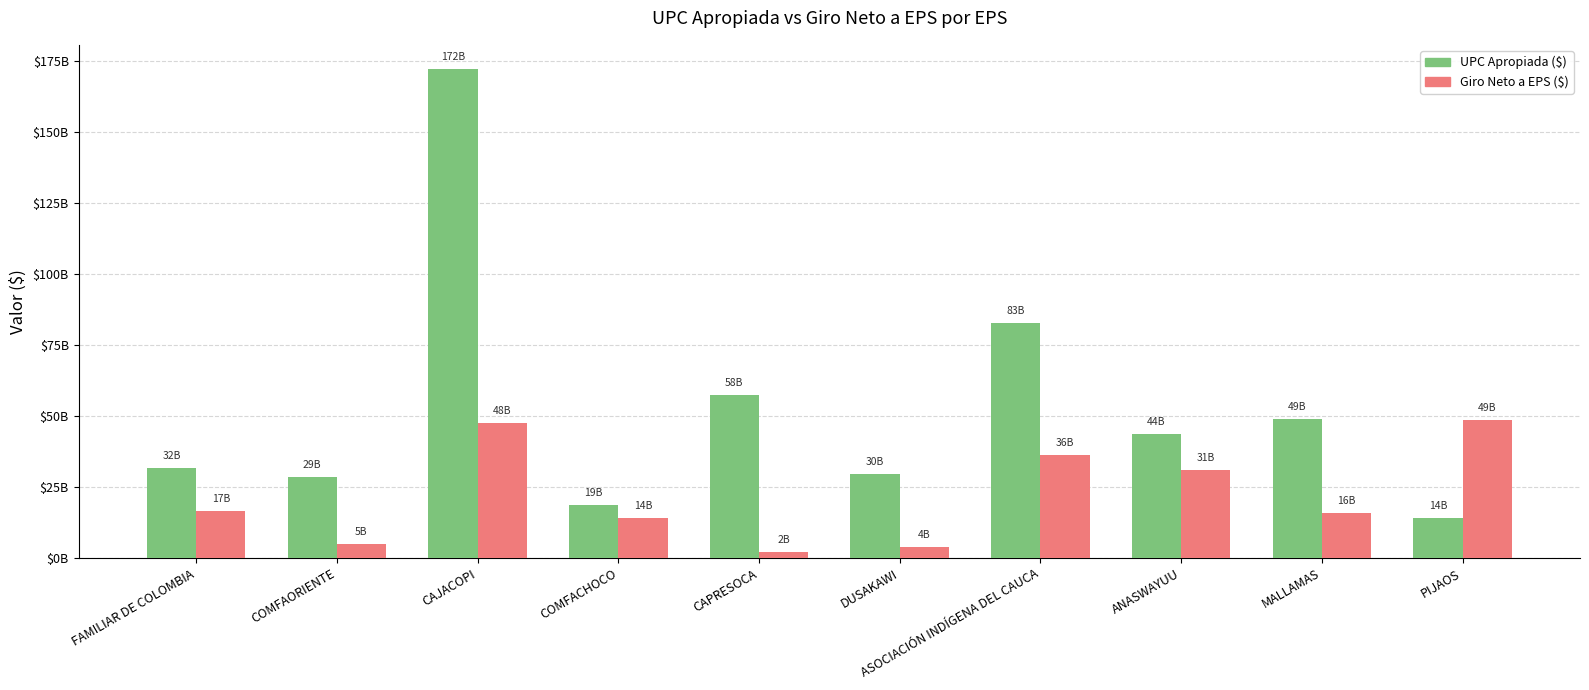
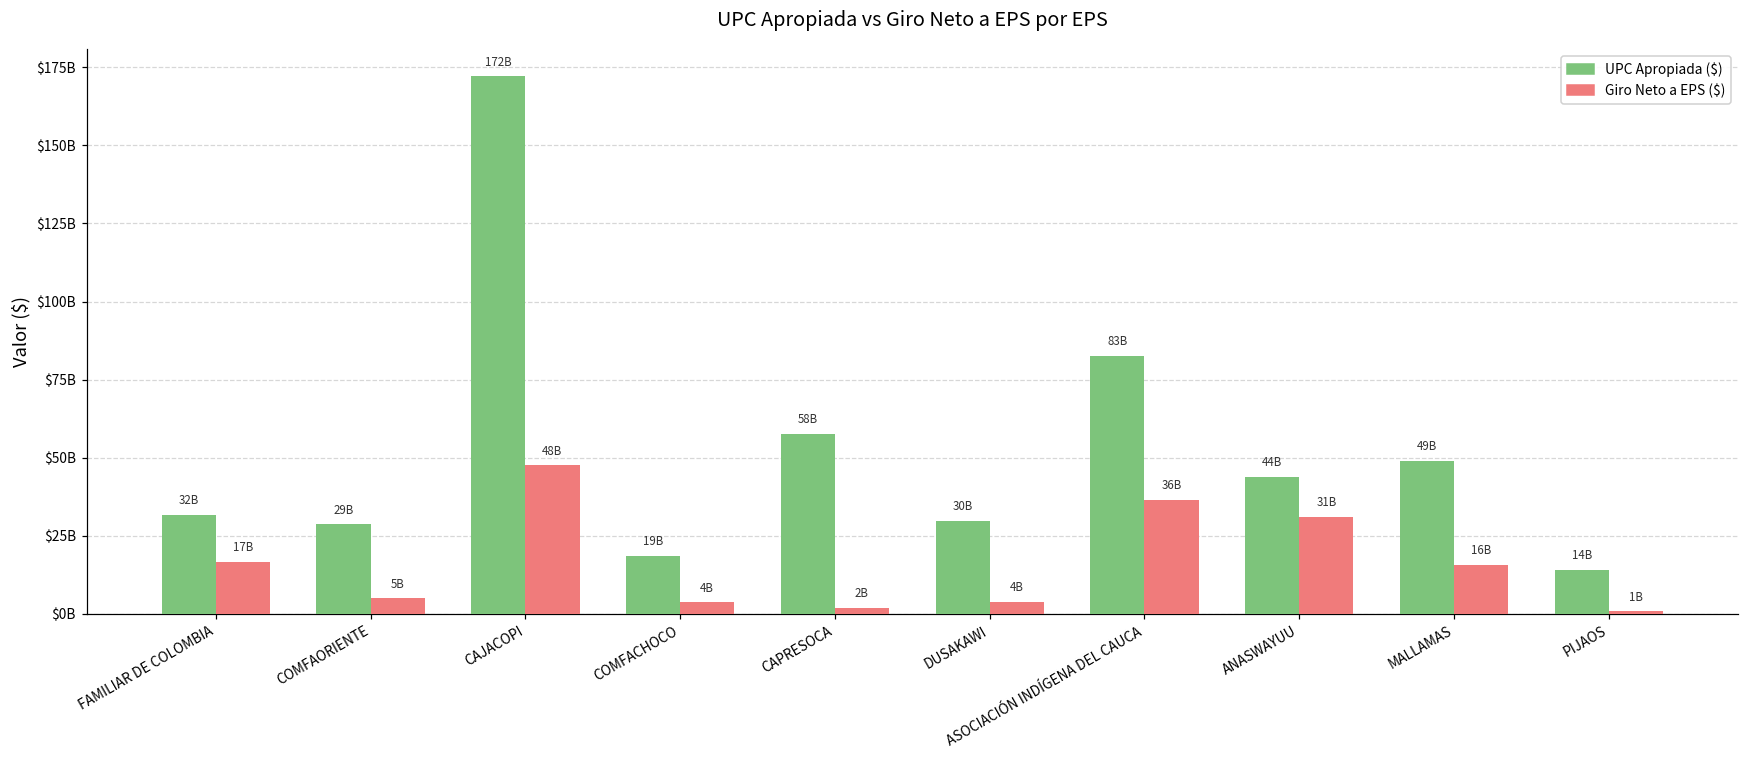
  {
    "UPC Apropiada ($)": {
      "FAMILIAR DE COLOMBIA": "32B",
      "COMFAORIENTE": "29B",
      "CAJACOPI": "172B",
      "COMFACHOCO": "19B",
      "CAPRESOCA": "58B",
      "DUSAKAWI": "30B",
      "ASOCIACIÓN INDÍGENA DEL CAUCA": "83B",
      "ANASWAYUU": "44B",
      "MALLAMAS": "49B",
      "PIJAOS": "14B"
    },
    "Giro Neto a EPS ($)": {
      "FAMILIAR DE COLOMBIA": "17B",
      "COMFAORIENTE": "5B",
      "CAJACOPI": "48B",
-     "COMFACHOCO": "14B",
+     "COMFACHOCO": "4B",
      "CAPRESOCA": "2B",
      "DUSAKAWI": "4B",
      "ASOCIACIÓN INDÍGENA DEL CAUCA": "36B",
      "ANASWAYUU": "31B",
      "MALLAMAS": "16B",
-     "PIJAOS": "49B"
+     "PIJAOS": "1B"
    }
  }
